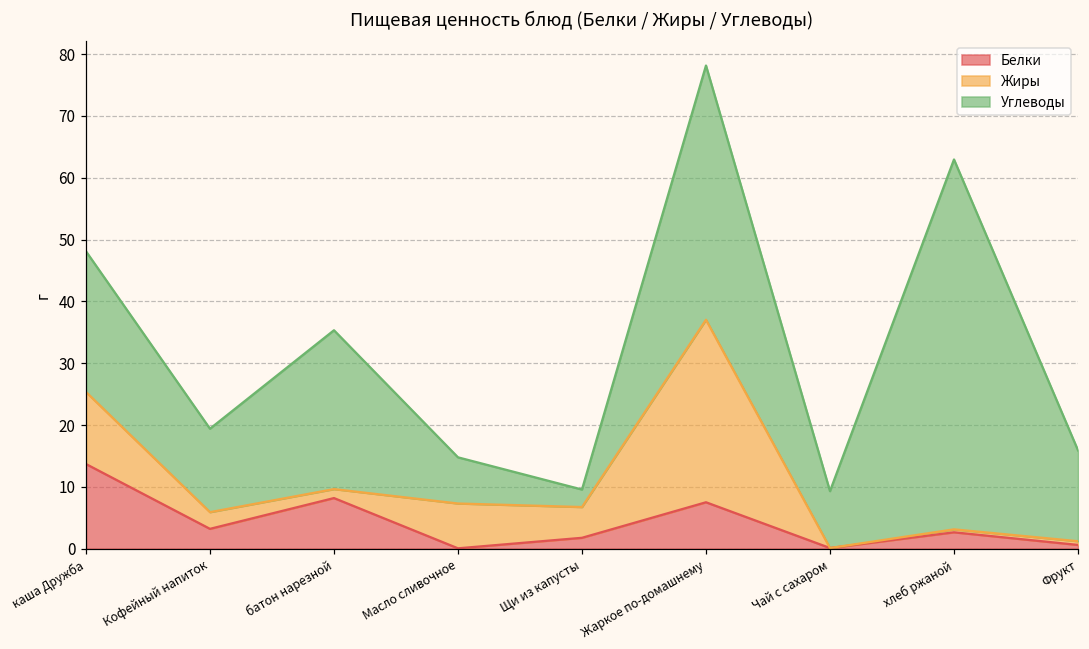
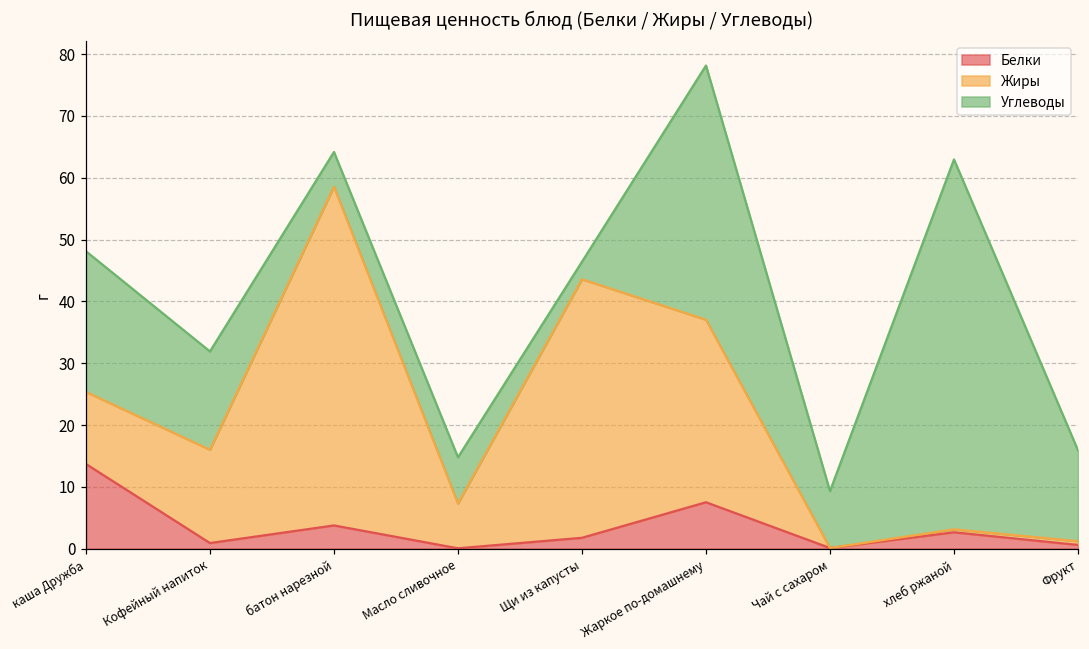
  {
    "Белки": {
      "каша Дружба": 14,
-     "Кофейный напиток": 3,
-     "батон нарезной": 8,
+     "Кофейный напиток": 1,
+     "батон нарезной": 4,
      "Масло сливочное": 0,
      "Щи из капусты": 2,
      "Жаркое по-домашнему": 8,
      "хлеб ржаной": 3,
      "Фрукт": 1
    },
    "Жиры": {
      "каша Дружба": 12,
-     "Кофейный напиток": 3,
-     "батон нарезной": 1,
+     "Кофейный напиток": 15,
+     "батон нарезной": 55,
      "Масло сливочное": 7,
-     "Щи из капусты": 5,
+     "Щи из капусты": 42,
      "Жаркое по-домашнему": 30,
      "хлеб ржаной": 0,
      "Фрукт": 1
    },
    "Углеводы": {
      "каша Дружба": 23,
-     "Кофейный напиток": 13,
-     "батон нарезной": 26,
+     "Кофейный напиток": 16,
+     "батон нарезной": 6,
      "Масло сливочное": 7,
      "Щи из капусты": 3,
      "Жаркое по-домашнему": 41,
      "Чай с сахаром": 9,
      "хлеб ржаной": 60,
      "Фрукт": 15
    }
  }
